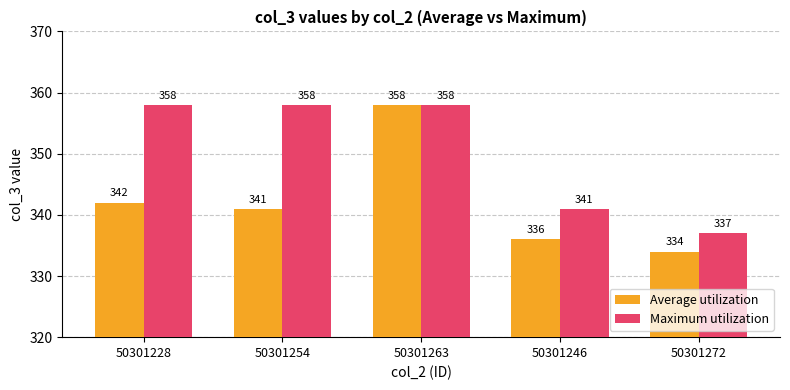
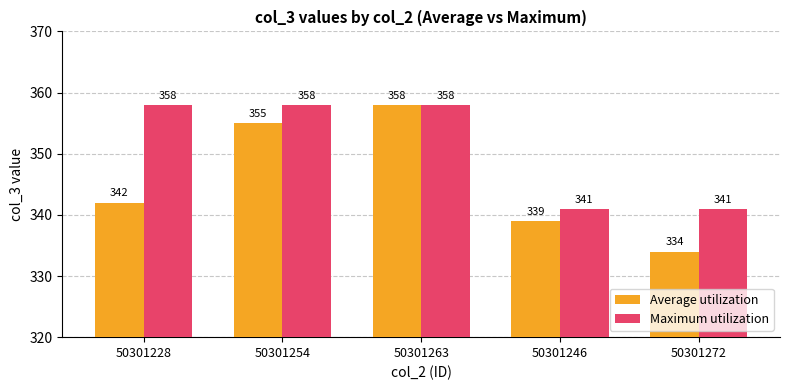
  {
    "Average utilization": {
      "50301228": 342,
-     "50301254": 341,
+     "50301254": 355,
      "50301263": 358,
-     "50301246": 336,
+     "50301246": 339,
      "50301272": 334
    },
    "Maximum utilization": {
      "50301228": 358,
      "50301254": 358,
      "50301263": 358,
      "50301246": 341,
-     "50301272": 337
+     "50301272": 341
    }
  }
